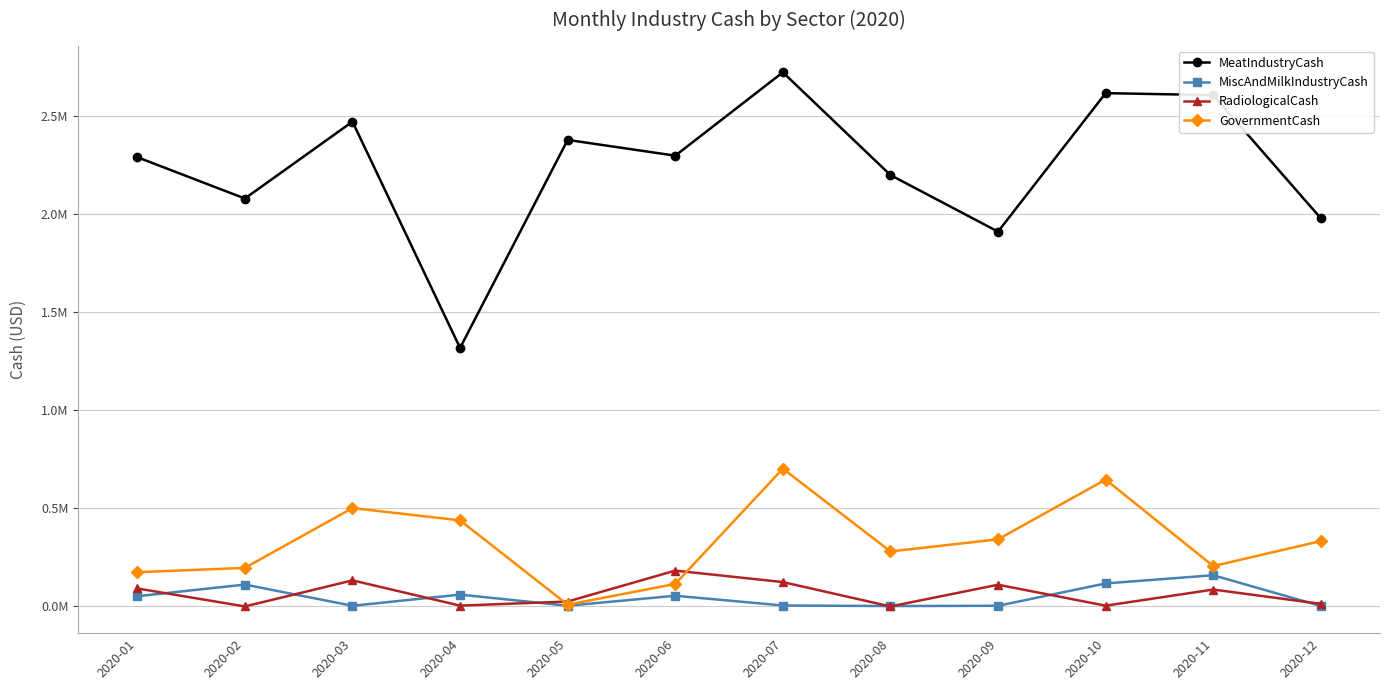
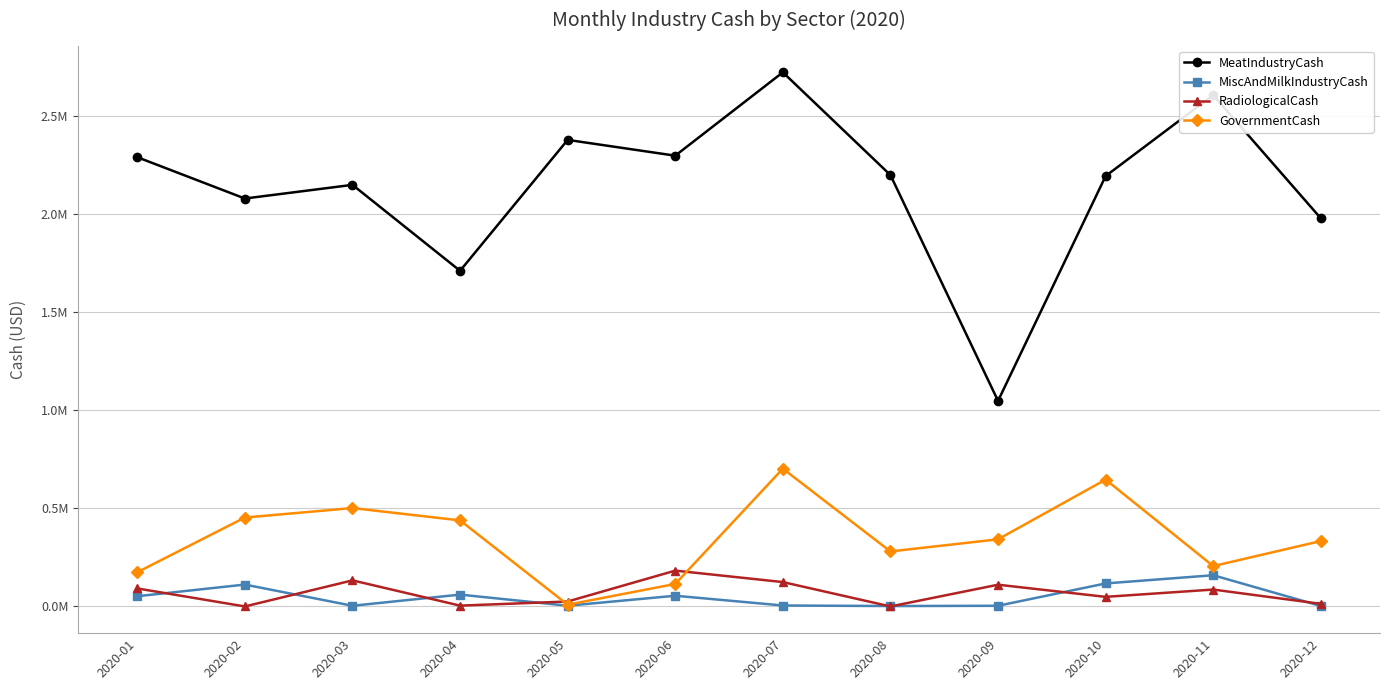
  {
    "MeatIndustryCash": {
      "2020-01": 2290000,
      "2020-02": 2080000,
-     "2020-03": 2470000,
-     "2020-04": 1320000,
+     "2020-03": 2150000,
+     "2020-04": 1710000,
      "2020-05": 2380000,
      "2020-06": 2300000,
      "2020-07": 2720000,
      "2020-08": 2200000,
-     "2020-09": 1910000,
-     "2020-10": 2620000,
+     "2020-09": 1050000,
+     "2020-10": 2190000,
      "2020-12": 1980000
    },
    "MiscAndMilkIndustryCash": {
      "2020-01": 50000,
      "2020-02": 110000,
      "2020-03": 0,
      "2020-04": 60000,
      "2020-06": 50000,
      "2020-07": 0,
      "2020-09": 0,
      "2020-10": 120000,
      "2020-11": 160000
    },
    "RadiologicalCash": {
      "2020-01": 90000,
      "2020-02": 0,
      "2020-03": 130000,
      "2020-04": 0,
      "2020-05": 30000,
      "2020-06": 180000,
      "2020-07": 120000,
      "2020-09": 110000,
-     "2020-10": 0,
+     "2020-10": 50000,
      "2020-11": 90000
    },
    "GovernmentCash": {
      "2020-01": 170000,
-     "2020-02": 200000,
+     "2020-02": 450000,
      "2020-03": 500000,
      "2020-04": 440000,
      "2020-06": 110000,
      "2020-07": 700000,
      "2020-08": 280000,
      "2020-09": 340000,
      "2020-10": 650000,
      "2020-11": 210000,
      "2020-12": 330000
    }
  }
